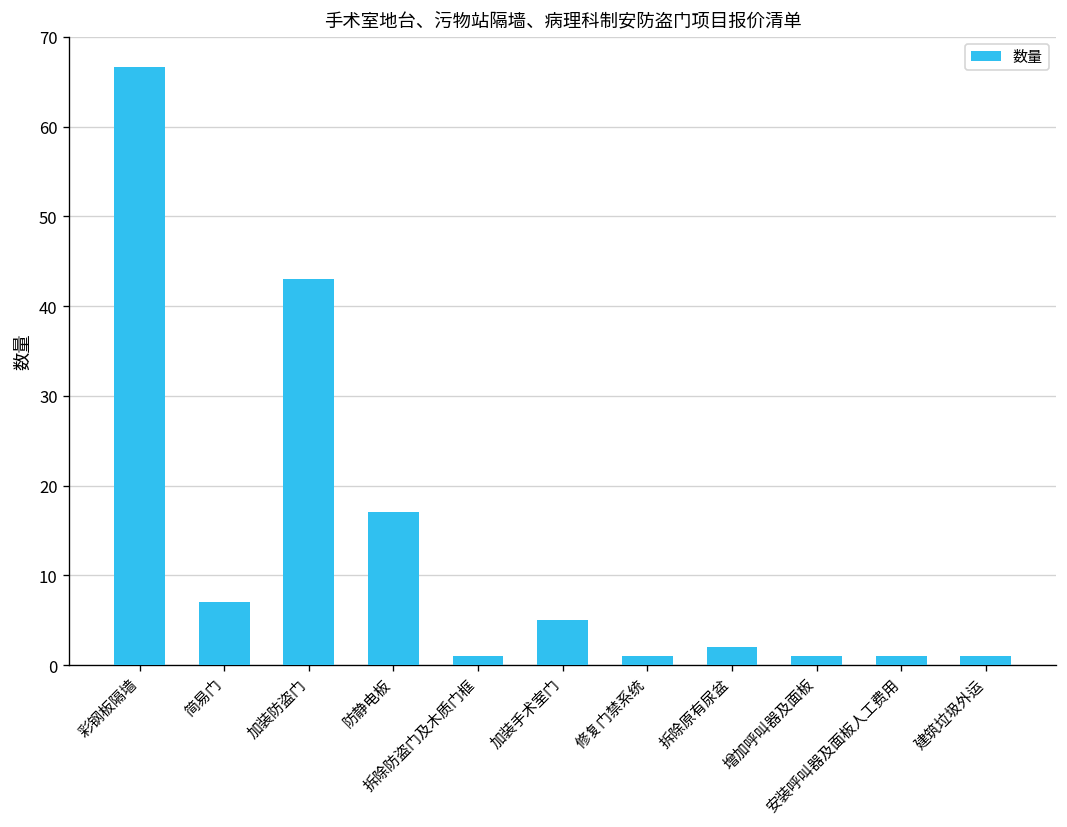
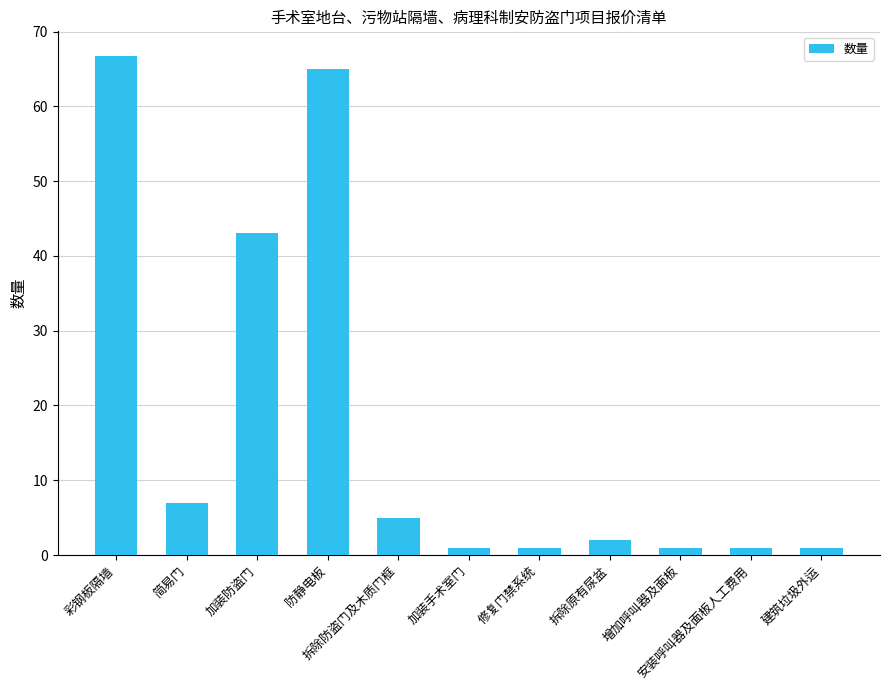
  {
    "彩钢板隔墙": 67,
    "简易门": 7,
    "加装防盗门": 43,
-   "防静电板": 17,
-   "拆除防盗门及木质门框": 1,
-   "加装手术室门": 5,
+   "防静电板": 65,
+   "拆除防盗门及木质门框": 5,
+   "加装手术室门": 1,
    "修复门禁系统": 1,
    "拆除原有尿盆": 2,
    "增加呼叫器及面板": 1,
    "安装呼叫器及面板人工费用": 1,
    "建筑垃圾外运": 1
  }
